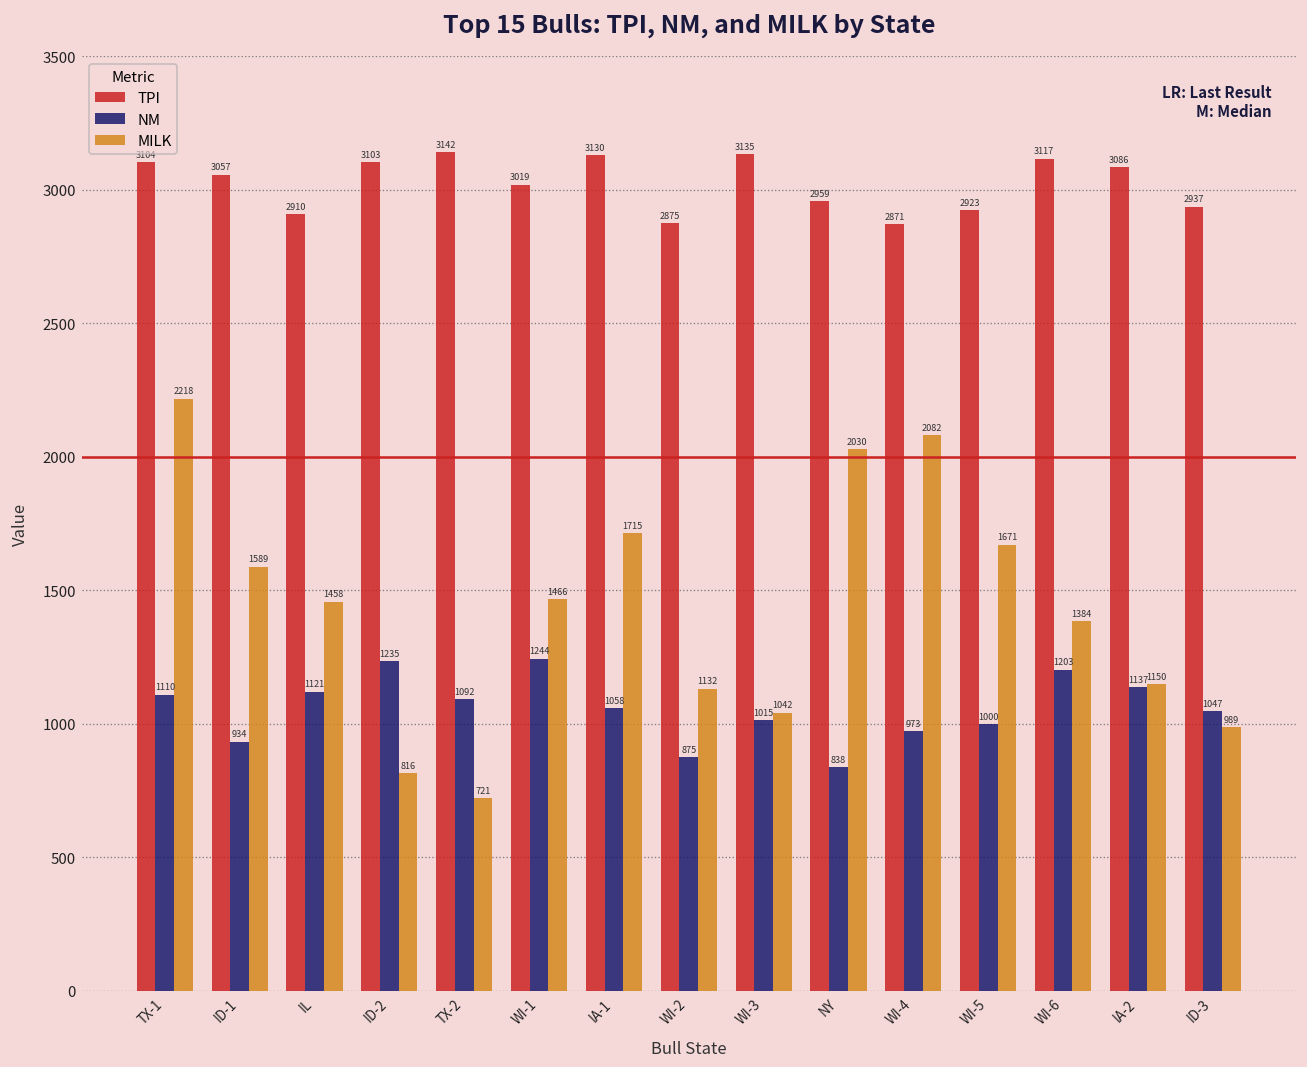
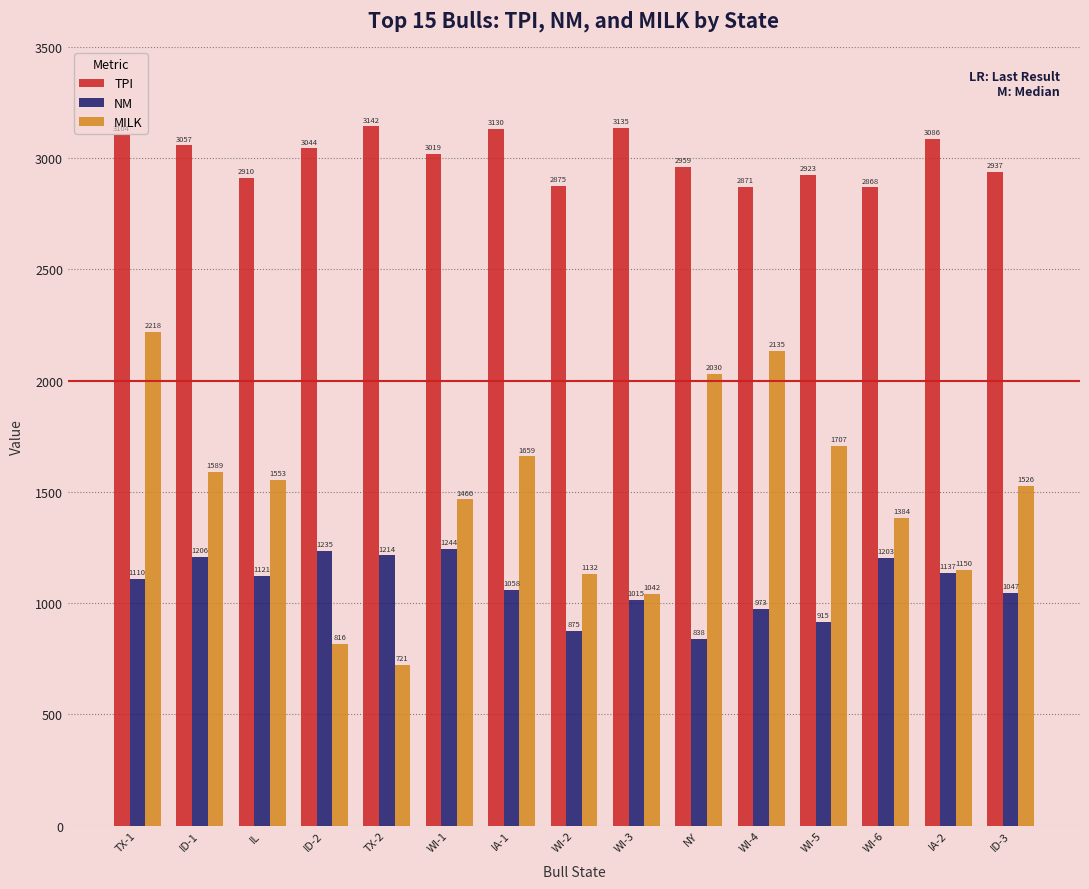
  {
    "TPI": {
      "ID-1": 3057,
      "IL": 2910,
-     "ID-2": 3103,
+     "ID-2": 3044,
      "TX-2": 3142,
      "WI-1": 3019,
      "IA-1": 3130,
      "WI-2": 2875,
      "WI-3": 3135,
      "NY": 2959,
      "WI-4": 2871,
      "WI-5": 2923,
-     "WI-6": 3117,
+     "WI-6": 2868,
      "IA-2": 3086,
      "ID-3": 2937
    },
    "NM": {
      "TX-1": 1110,
-     "ID-1": 934,
+     "ID-1": 1206,
      "IL": 1121,
      "ID-2": 1235,
-     "TX-2": 1092,
+     "TX-2": 1214,
      "WI-1": 1244,
      "IA-1": 1058,
      "WI-2": 875,
      "WI-3": 1015,
      "NY": 838,
      "WI-4": 973,
-     "WI-5": 1000,
+     "WI-5": 915,
      "WI-6": 1203,
      "IA-2": 1137,
      "ID-3": 1047
    },
    "MILK": {
      "TX-1": 2218,
      "ID-1": 1589,
-     "IL": 1458,
+     "IL": 1553,
      "ID-2": 816,
      "TX-2": 721,
      "WI-1": 1466,
-     "IA-1": 1715,
+     "IA-1": 1659,
      "WI-2": 1132,
      "WI-3": 1042,
      "NY": 2030,
-     "WI-4": 2082,
-     "WI-5": 1671,
+     "WI-4": 2135,
+     "WI-5": 1707,
      "WI-6": 1384,
      "IA-2": 1150,
-     "ID-3": 989
+     "ID-3": 1526
    }
  }
